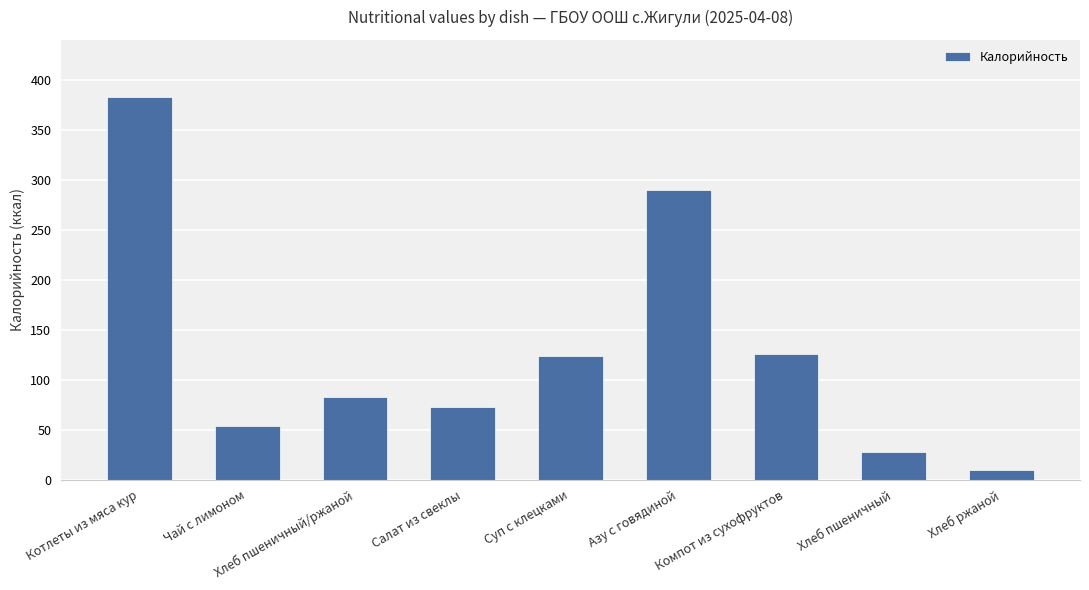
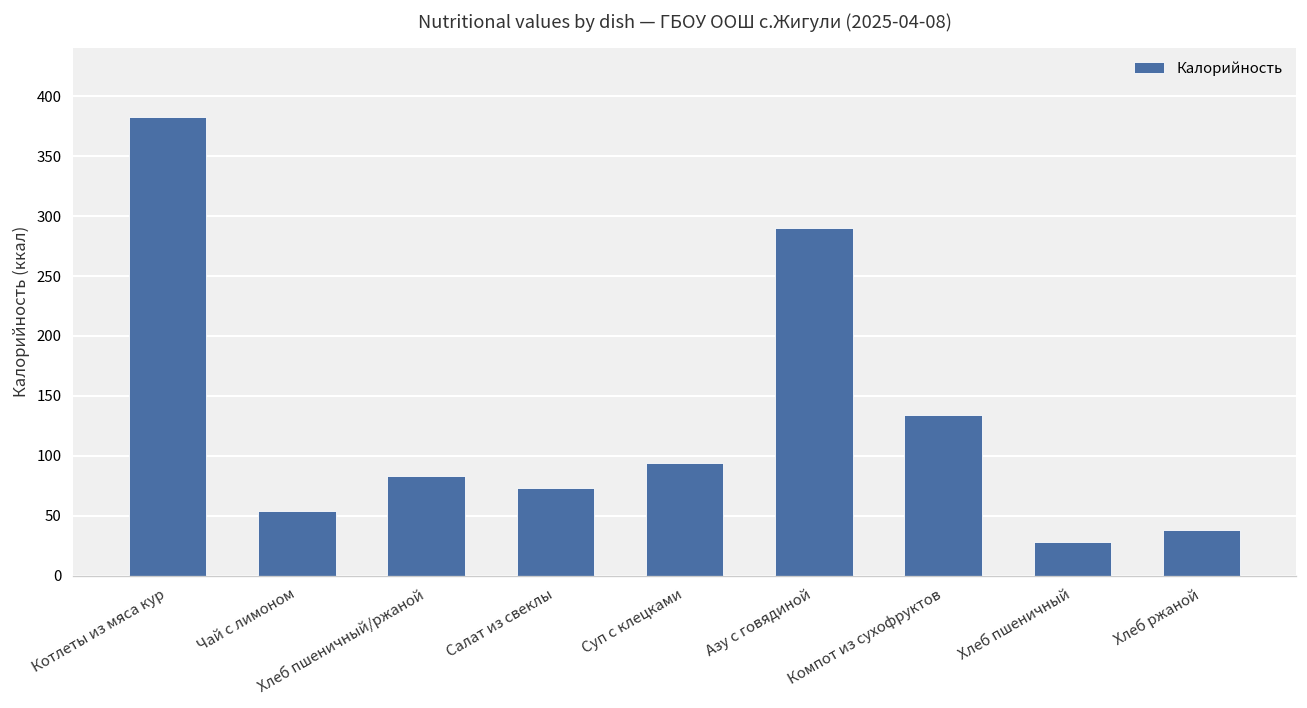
  {
    "Котлеты из мяса кур": 380,
    "Чай с лимоном": 50,
    "Хлеб пшеничный/ржаной": 80,
    "Салат из свеклы": 70,
-   "Суп с клецками": 120,
+   "Суп с клецками": 90,
    "Азу с говядиной": 290,
-   "Компот из сухофруктов": 126,
+   "Компот из сухофруктов": 134,
    "Хлеб пшеничный": 30,
-   "Хлеб ржаной": 10
+   "Хлеб ржаной": 40
  }
